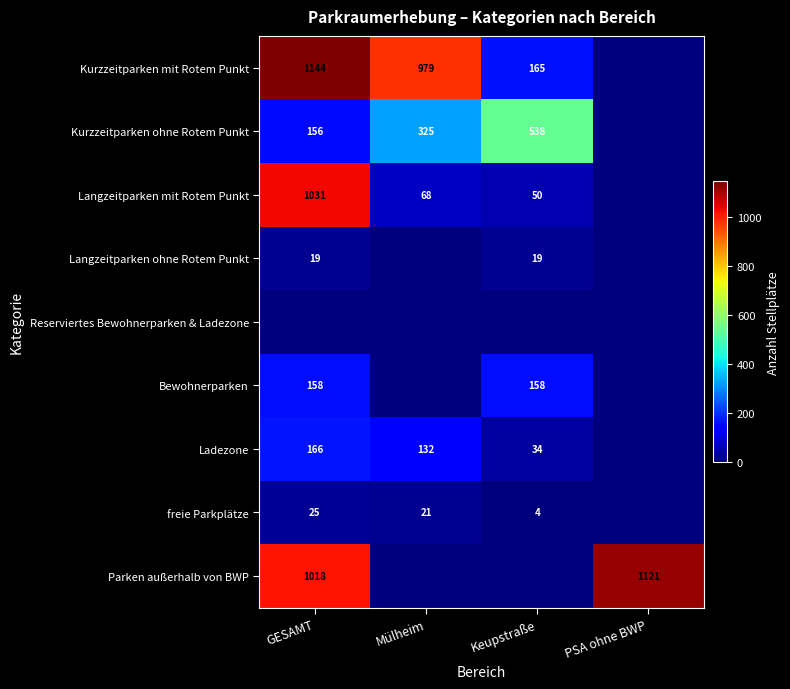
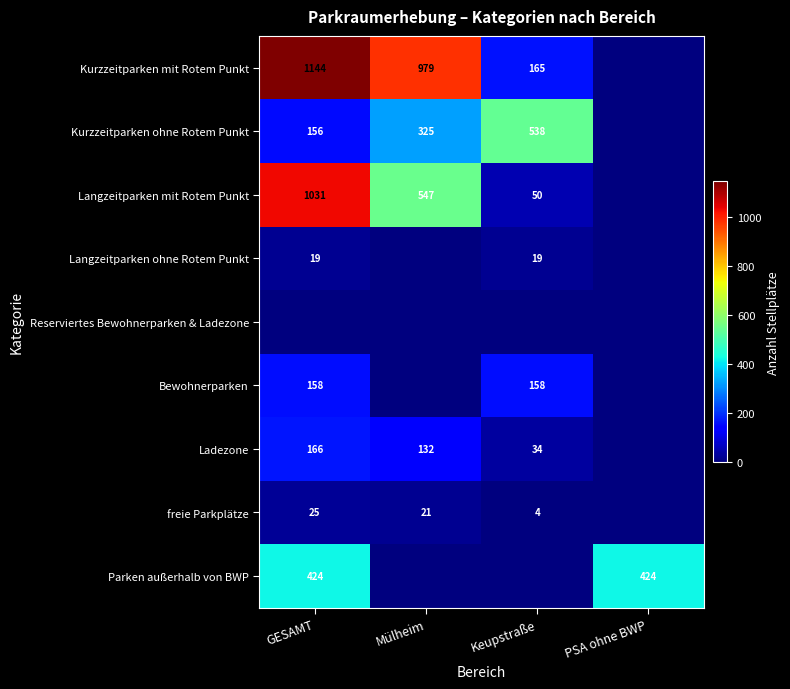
  {
    "Kurzzeitparken mit Rotem Punkt": {
      "GESAMT": 1144,
      "Mülheim": 979,
      "Keupstraße": 165
    },
    "Kurzzeitparken ohne Rotem Punkt": {
      "GESAMT": 156,
      "Mülheim": 325,
      "Keupstraße": 538
    },
    "Langzeitparken mit Rotem Punkt": {
      "GESAMT": 1031,
-     "Mülheim": 68,
+     "Mülheim": 547,
      "Keupstraße": 50
    },
    "Langzeitparken ohne Rotem Punkt": {
      "GESAMT": 19,
      "Keupstraße": 19
    },
    "Bewohnerparken": {
      "GESAMT": 158,
      "Keupstraße": 158
    },
    "Ladezone": {
      "GESAMT": 166,
      "Mülheim": 132,
      "Keupstraße": 34
    },
    "freie Parkplätze": {
      "GESAMT": 25,
      "Mülheim": 21,
      "Keupstraße": 4
    },
    "Parken außerhalb von BWP": {
-     "GESAMT": 1018,
-     "PSA ohne BWP": 1121
+     "GESAMT": 424,
+     "PSA ohne BWP": 424
    }
  }
